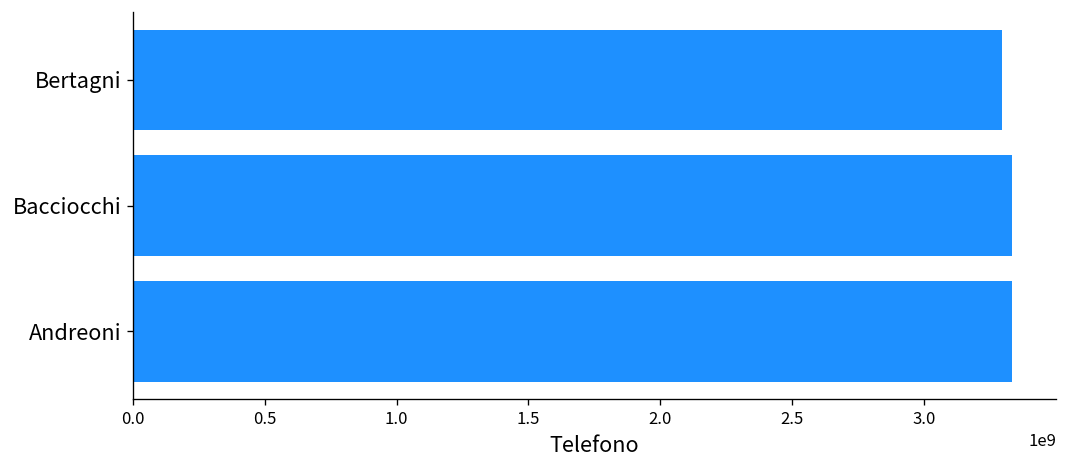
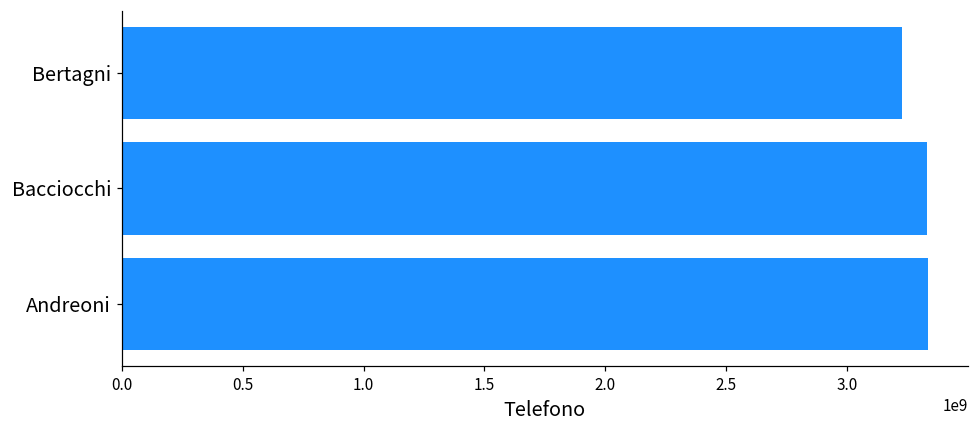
  {
-   "Bertagni": 3300000000,
+   "Bertagni": 3230000000,
    "Bacciocchi": 3330000000,
    "Andreoni": 3330000000
  }
